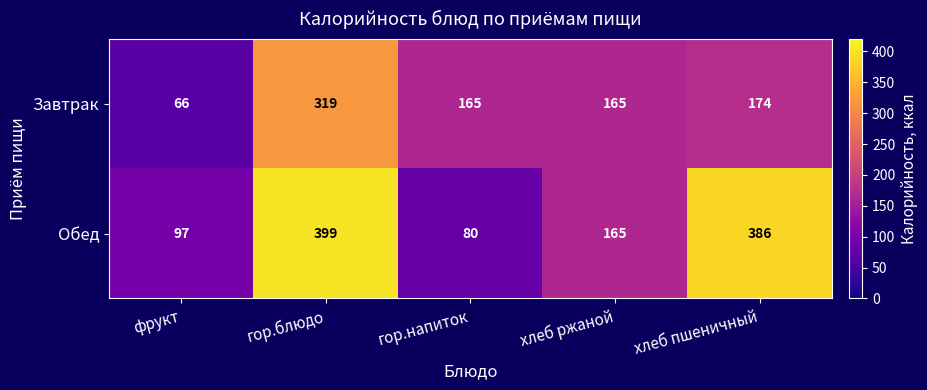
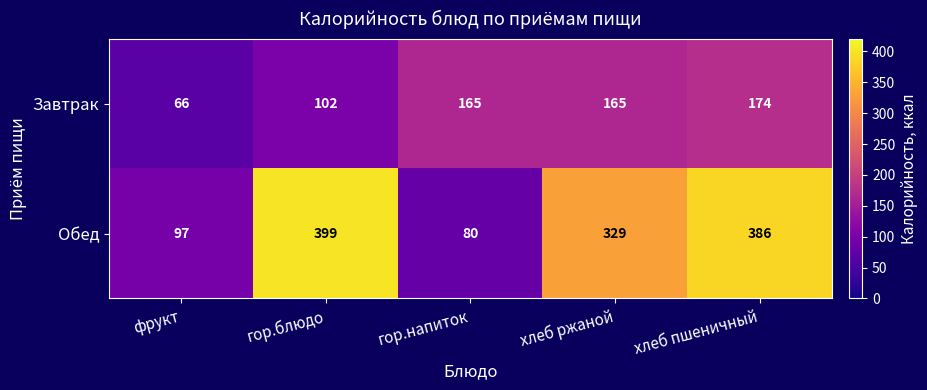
  {
    "Завтрак": {
      "фрукт": 66,
-     "гор.блюдо": 319,
+     "гор.блюдо": 102,
      "гор.напиток": 165,
      "хлеб ржаной": 165,
      "хлеб пшеничный": 174
    },
    "Обед": {
      "фрукт": 97,
      "гор.блюдо": 399,
      "гор.напиток": 80,
-     "хлеб ржаной": 165,
+     "хлеб ржаной": 329,
      "хлеб пшеничный": 386
    }
  }
